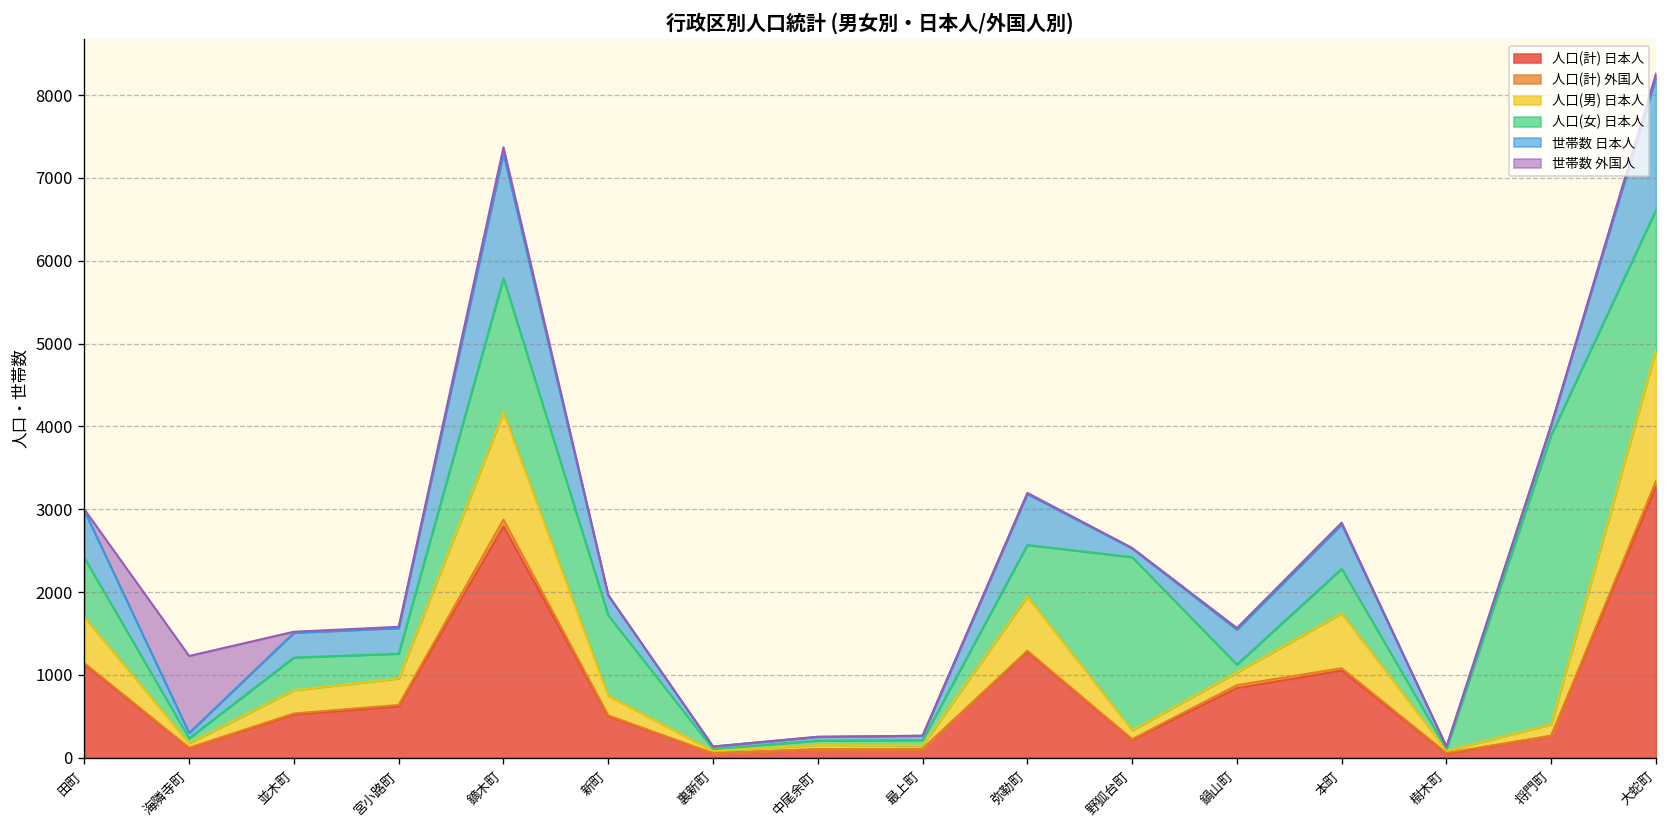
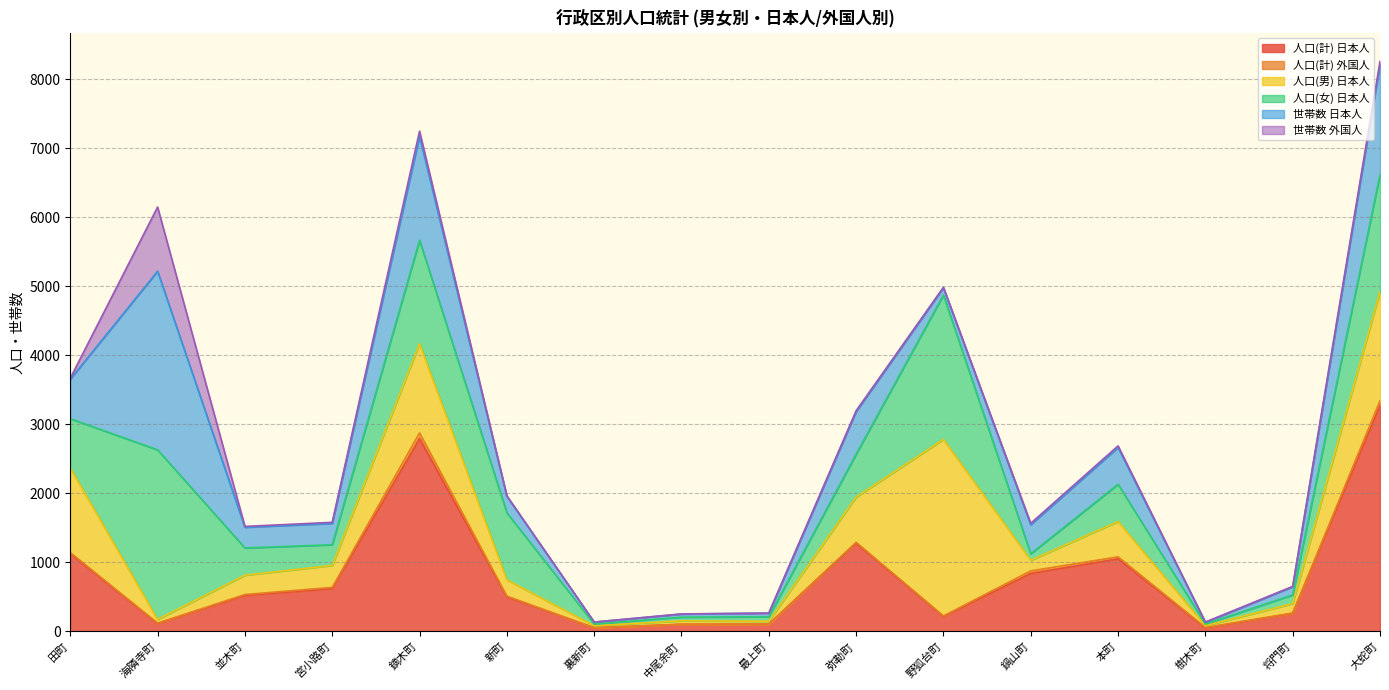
  {
    "人口(男) 日本人": {
-     "田町": 600,
+     "田町": 1200,
      "海隣寺町": 100,
      "並木町": 300,
      "宮小路町": 300,
      "鏑木町": 1300,
      "新町": 200,
      "中尾余町": 0,
      "最上町": 0,
      "弥勒町": 700,
-     "野狐台町": 100,
+     "野狐台町": 2600,
      "鍋山町": 200,
-     "本町": 700,
+     "本町": 500,
      "将門町": 100,
      "大蛇町": 1600
    },
    "人口(女) 日本人": {
      "田町": 700,
-     "海隣寺町": 100,
+     "海隣寺町": 2500,
      "並木町": 400,
      "宮小路町": 300,
-     "鏑木町": 1600,
+     "鏑木町": 1500,
      "新町": 1000,
      "中尾余町": 100,
      "最上町": 100,
      "弥勒町": 600,
      "野狐台町": 2100,
      "鍋山町": 100,
      "本町": 500,
-     "将門町": 3500,
+     "将門町": 100,
      "大蛇町": 1700
    },
    "世帯数 日本人": {
-     "海隣寺町": 100,
+     "海隣寺町": 2600,
      "鏑木町": 1500,
      "大蛇町": 1600
    },
    "世帯数 外国人": {
      "海隣寺町": 900,
      "鏑木町": 100,
      "大蛇町": 0
    }
  }
